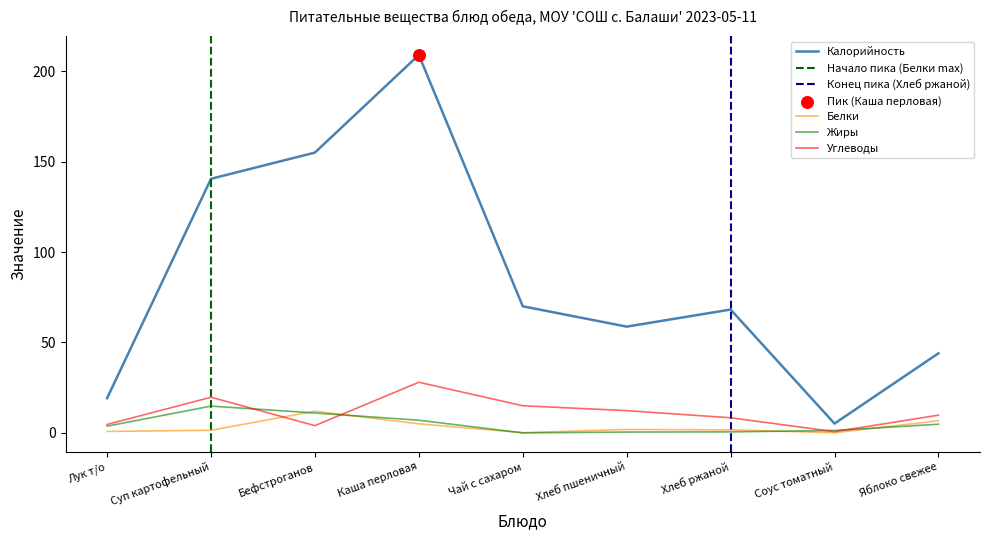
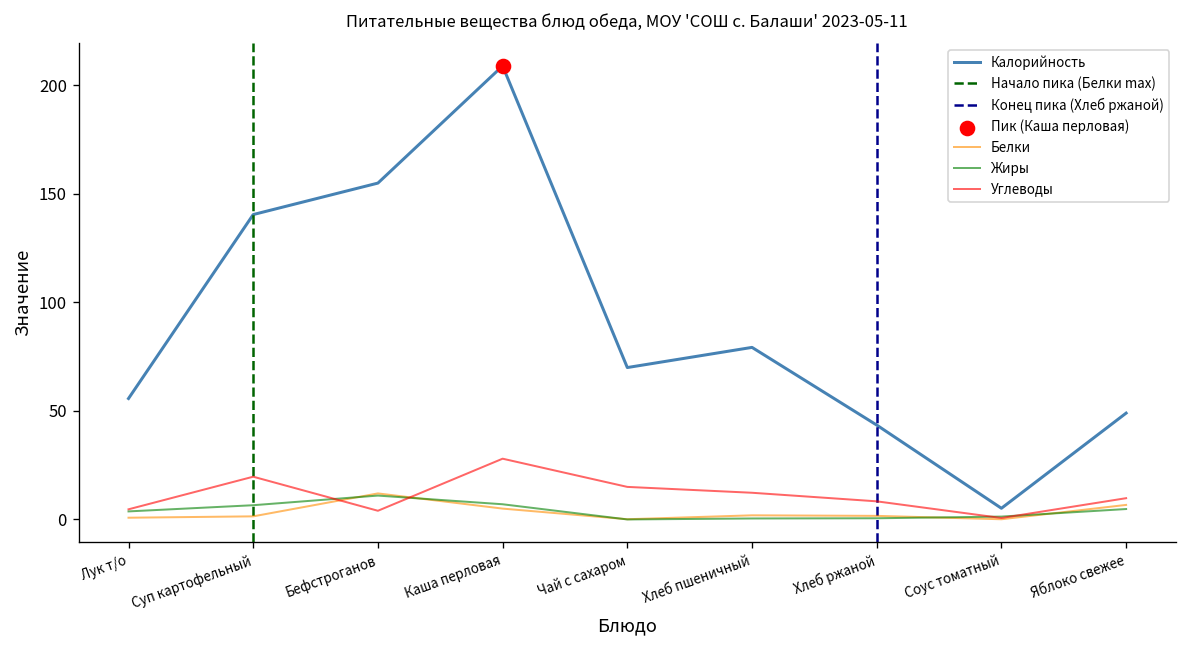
  {
    "Калорийность": {
-     "Лук т/о": 19,
+     "Лук т/о": 56,
      "Суп картофельный": 141,
      "Бефстроганов": 155,
      "Чай с сахаром": 70,
-     "Хлеб пшеничный": 59,
-     "Хлеб ржаной": 68,
+     "Хлеб пшеничный": 79,
+     "Хлеб ржаной": 44,
      "Соус томатный": 5,
-     "Яблоко свежее": 44
+     "Яблоко свежее": 49
    },
    "Белки": {
      "Лук т/о": 1,
      "Суп картофельный": 1,
      "Каша перловая": 5,
      "Хлеб пшеничный": 2,
      "Яблоко свежее": 7
    },
    "Жиры": {
-     "Суп картофельный": 15,
+     "Суп картофельный": 7,
      "Каша перловая": 7,
      "Хлеб пшеничный": 0,
      "Яблоко свежее": 5
    }
  }
